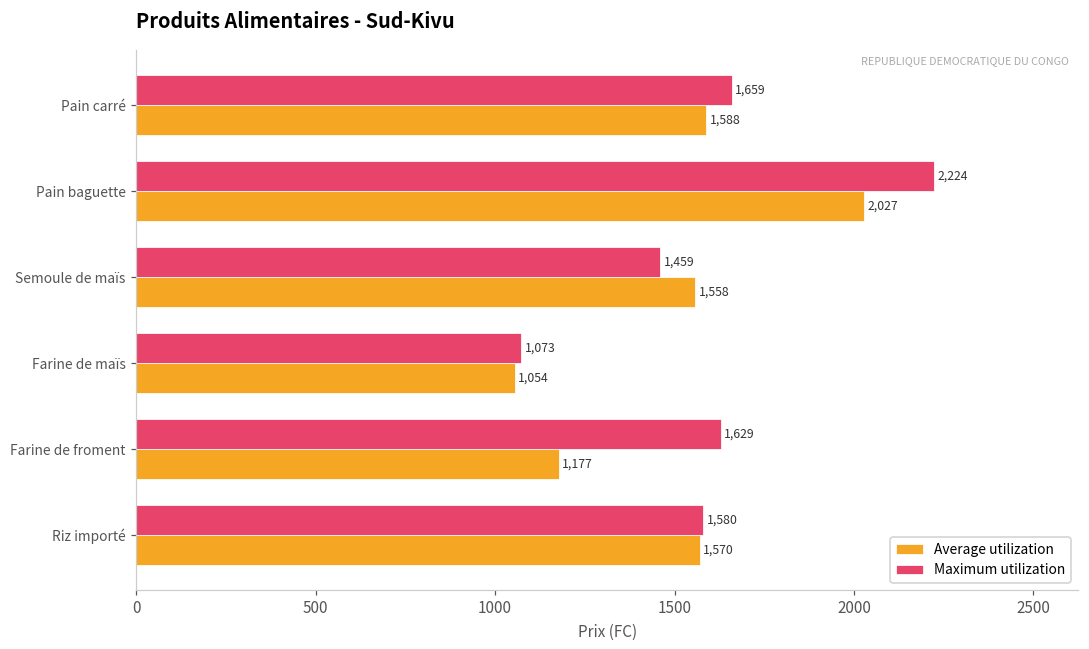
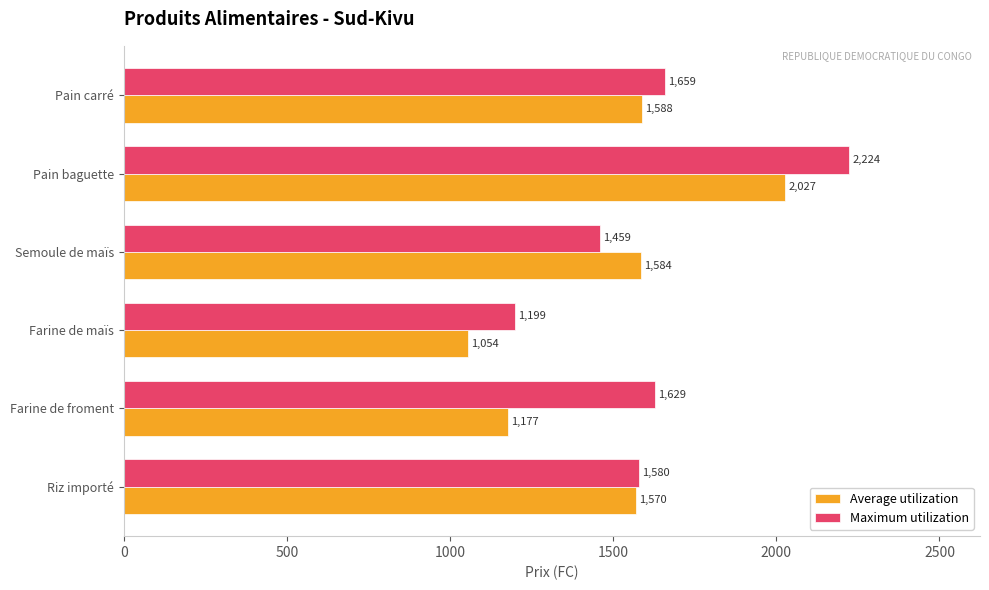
  {
    "Average utilization": {
      "Pain carré": "1,588",
      "Pain baguette": "2,027",
-     "Semoule de maïs": "1,558",
+     "Semoule de maïs": "1,584",
      "Farine de maïs": "1,054",
      "Farine de froment": "1,177",
      "Riz importé": "1,570"
    },
    "Maximum utilization": {
      "Pain carré": "1,659",
      "Pain baguette": "2,224",
      "Semoule de maïs": "1,459",
-     "Farine de maïs": "1,073",
+     "Farine de maïs": "1,199",
      "Farine de froment": "1,629",
      "Riz importé": "1,580"
    }
  }
